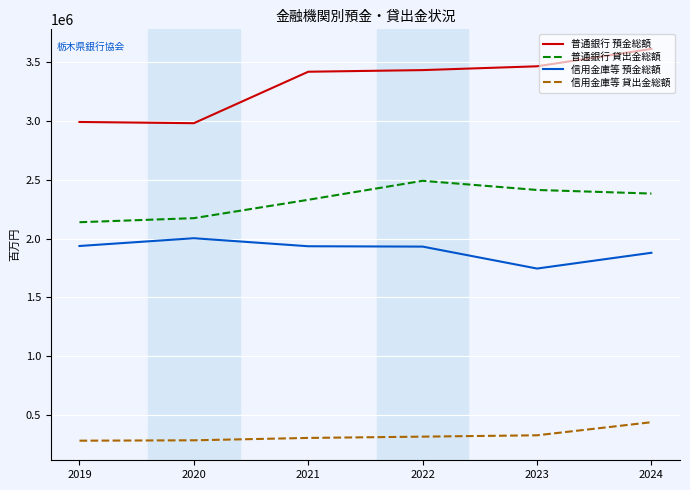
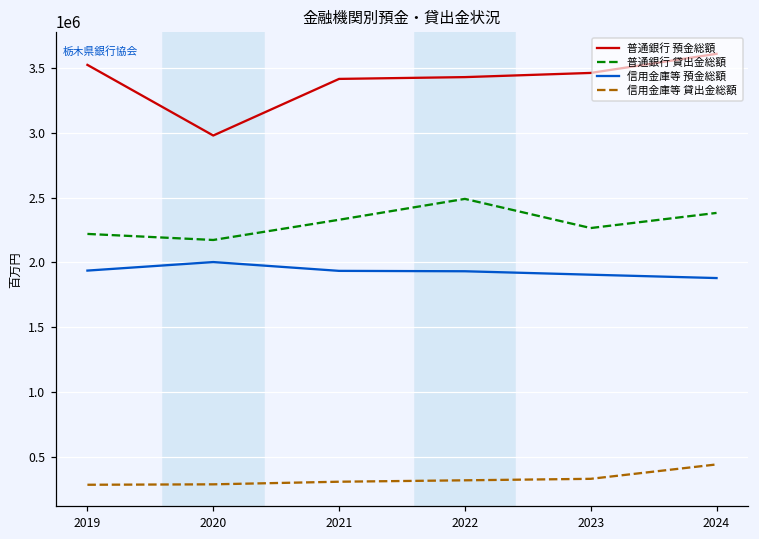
  {
    "普通銀行 預金総額": {
-     "2019": 2990000,
+     "2019": 3520000,
      "2020": 2980000,
      "2021": 3420000,
      "2022": 3430000,
      "2023": 3460000
    },
    "普通銀行 貸出金総額": {
-     "2019": 2140000,
+     "2019": 2220000,
      "2020": 2170000,
      "2021": 2330000,
      "2022": 2490000,
-     "2023": 2410000,
+     "2023": 2270000,
      "2024": 2380000
    },
    "信用金庫等 預金総額": {
      "2019": 1940000,
      "2020": 2000000,
      "2021": 1930000,
      "2022": 1930000,
-     "2023": 1750000,
+     "2023": 1910000,
      "2024": 1880000
    },
    "信用金庫等 貸出金総額": {
      "2019": 280000,
      "2020": 290000,
      "2021": 310000,
      "2022": 320000,
      "2023": 330000,
      "2024": 440000
    }
  }
